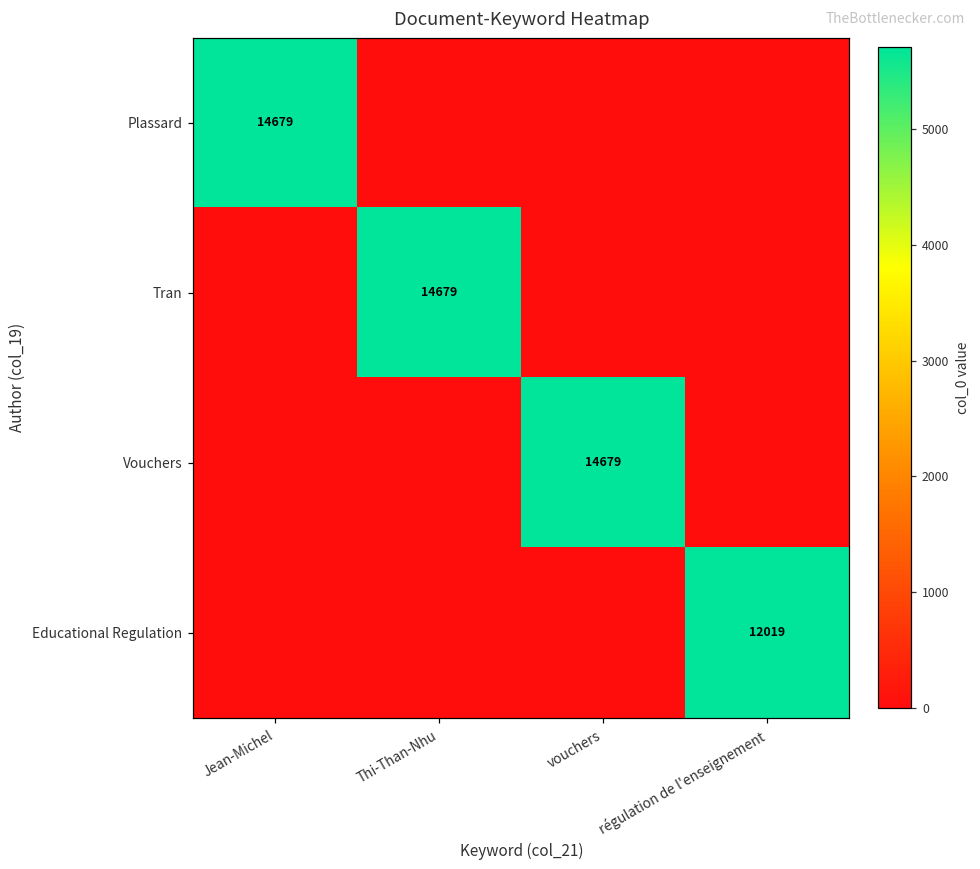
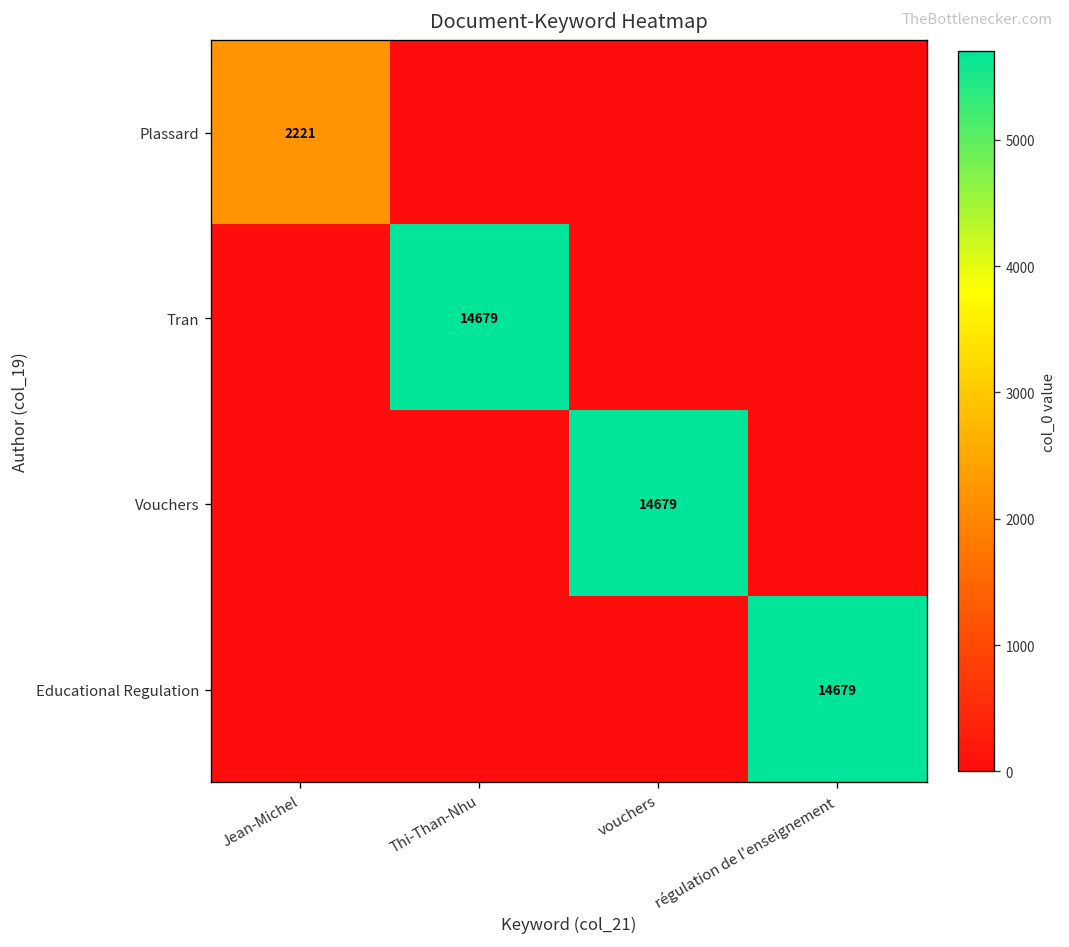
  {
    "Plassard": {
-     "Jean-Michel": 14679
+     "Jean-Michel": 2221
    },
    "Tran": {
      "Thi-Than-Nhu": 14679
    },
    "Vouchers": {
      "vouchers": 14679
    },
    "Educational Regulation": {
-     "régulation de l'enseignement": 12019
+     "régulation de l'enseignement": 14679
    }
  }
